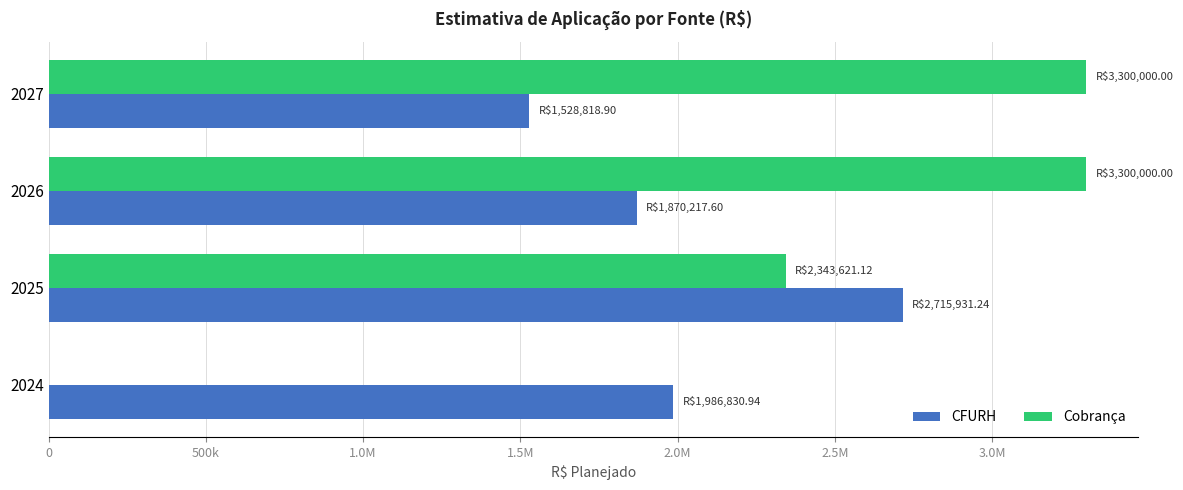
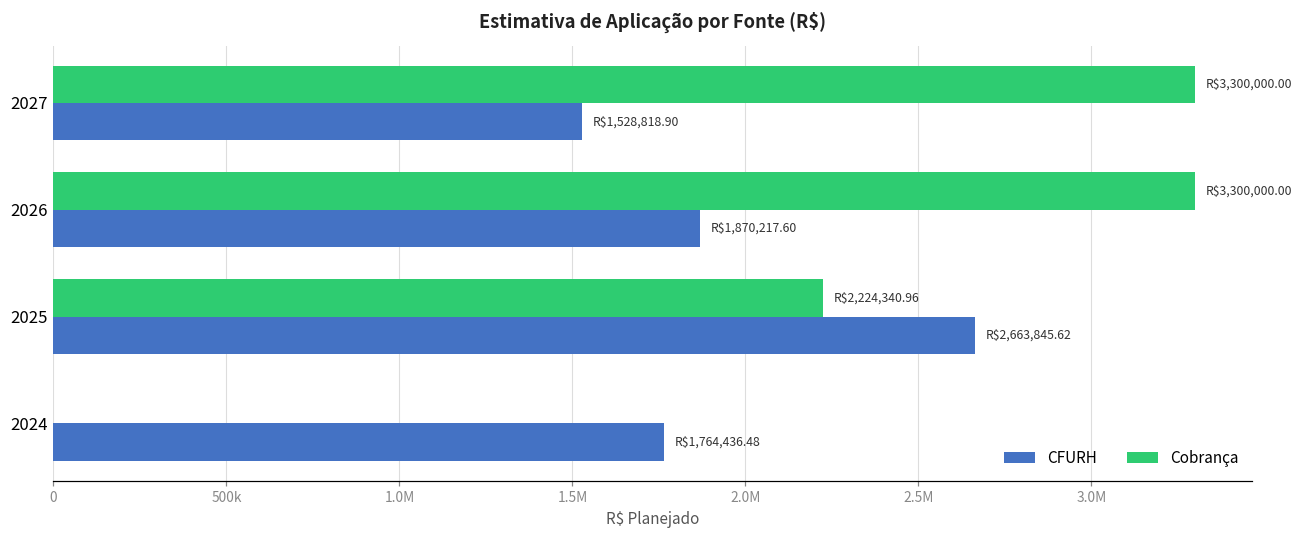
  {
    "CFURH": {
      "2027": "$1,528,818.90",
      "2026": "$1,870,217.60",
-     "2025": "$2,715,931.24",
-     "2024": "$1,986,830.94"
+     "2025": "$2,663,845.62",
+     "2024": "$1,764,436.48"
    },
    "Cobrança": {
      "2027": "$3,300,000.00",
      "2026": "$3,300,000.00",
-     "2025": "$2,343,621.12"
+     "2025": "$2,224,340.96"
    }
  }
